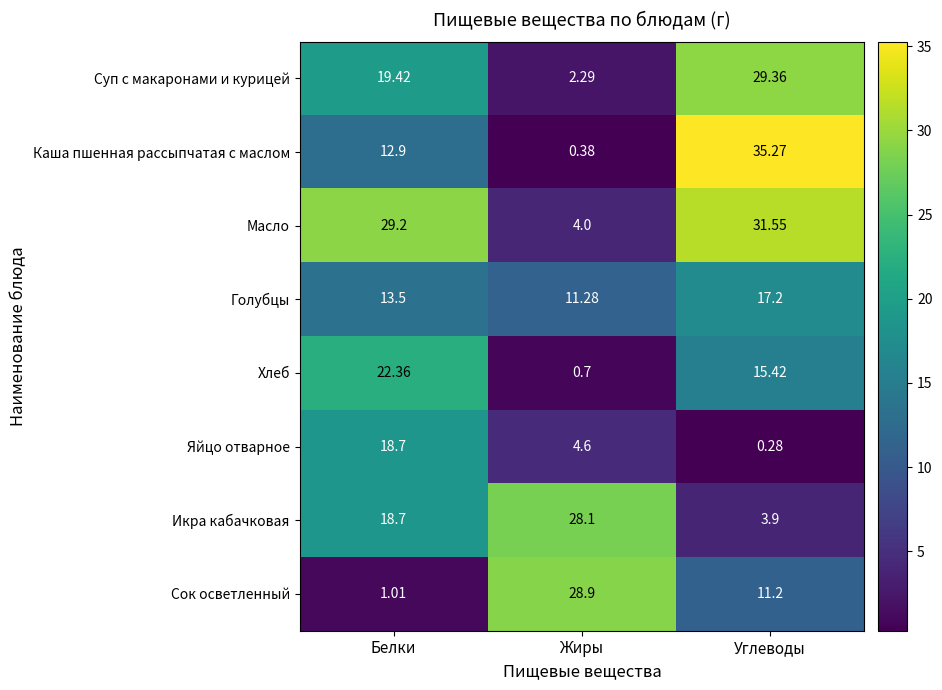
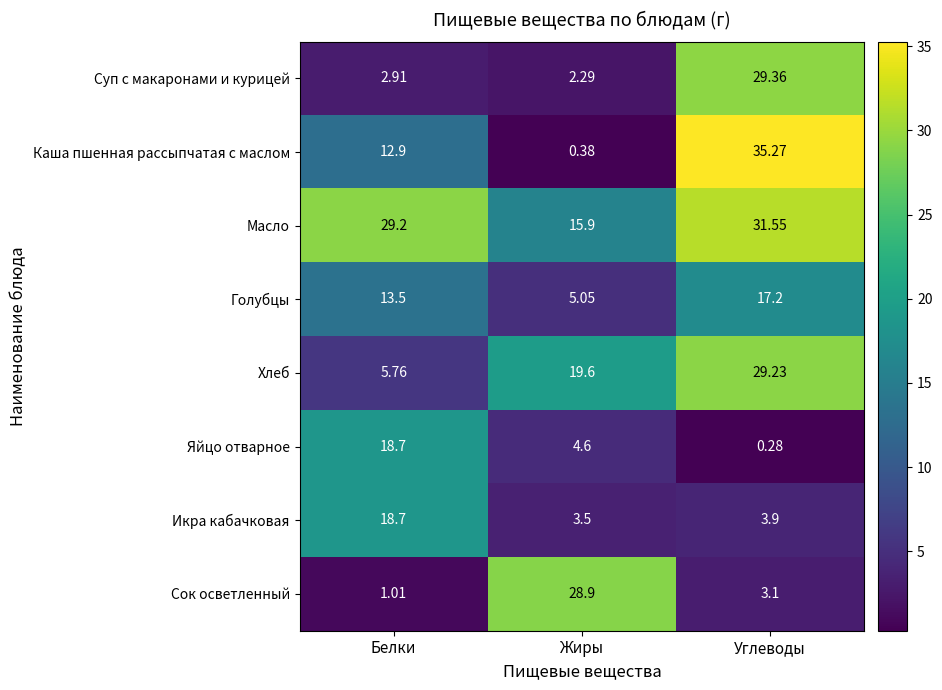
  {
    "Суп с макаронами и курицей": {
-     "Белки": 19.42,
+     "Белки": 2.91,
      "Жиры": 2.29,
      "Углеводы": 29.36
    },
    "Каша пшенная рассыпчатая с маслом": {
      "Белки": 12.9,
      "Жиры": 0.38,
      "Углеводы": 35.27
    },
    "Масло": {
      "Белки": 29.2,
-     "Жиры": 4.0,
+     "Жиры": 15.9,
      "Углеводы": 31.55
    },
    "Голубцы": {
      "Белки": 13.5,
-     "Жиры": 11.28,
+     "Жиры": 5.05,
      "Углеводы": 17.2
    },
    "Хлеб": {
-     "Белки": 22.36,
-     "Жиры": 0.7,
-     "Углеводы": 15.42
+     "Белки": 5.76,
+     "Жиры": 19.6,
+     "Углеводы": 29.23
    },
    "Яйцо отварное": {
      "Белки": 18.7,
      "Жиры": 4.6,
      "Углеводы": 0.28
    },
    "Икра кабачковая": {
      "Белки": 18.7,
-     "Жиры": 28.1,
+     "Жиры": 3.5,
      "Углеводы": 3.9
    },
    "Сок осветленный": {
      "Белки": 1.01,
      "Жиры": 28.9,
-     "Углеводы": 11.2
+     "Углеводы": 3.1
    }
  }
